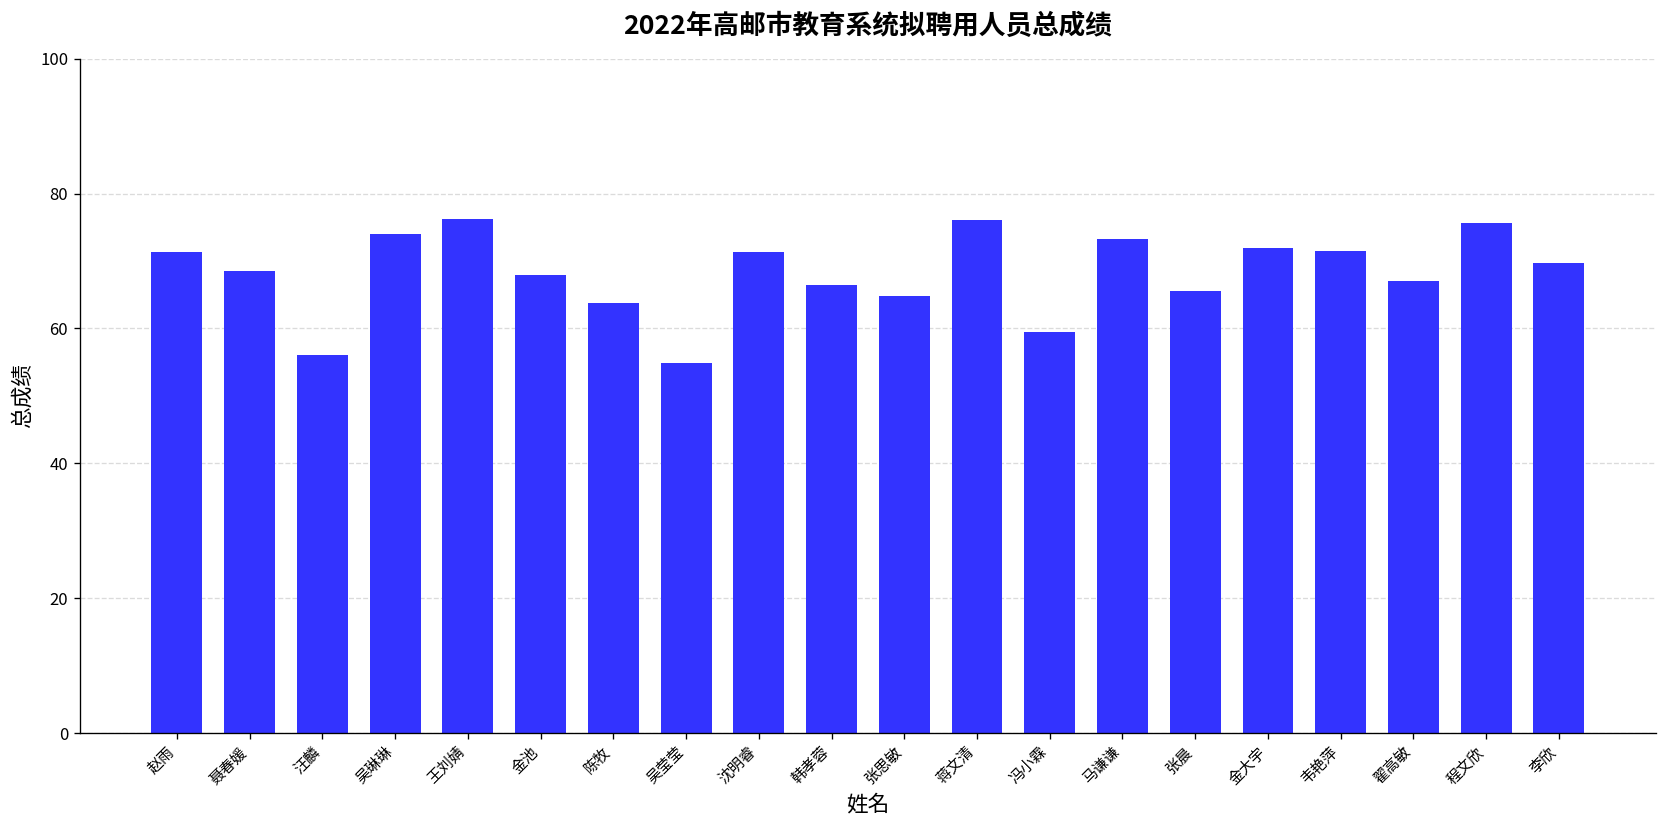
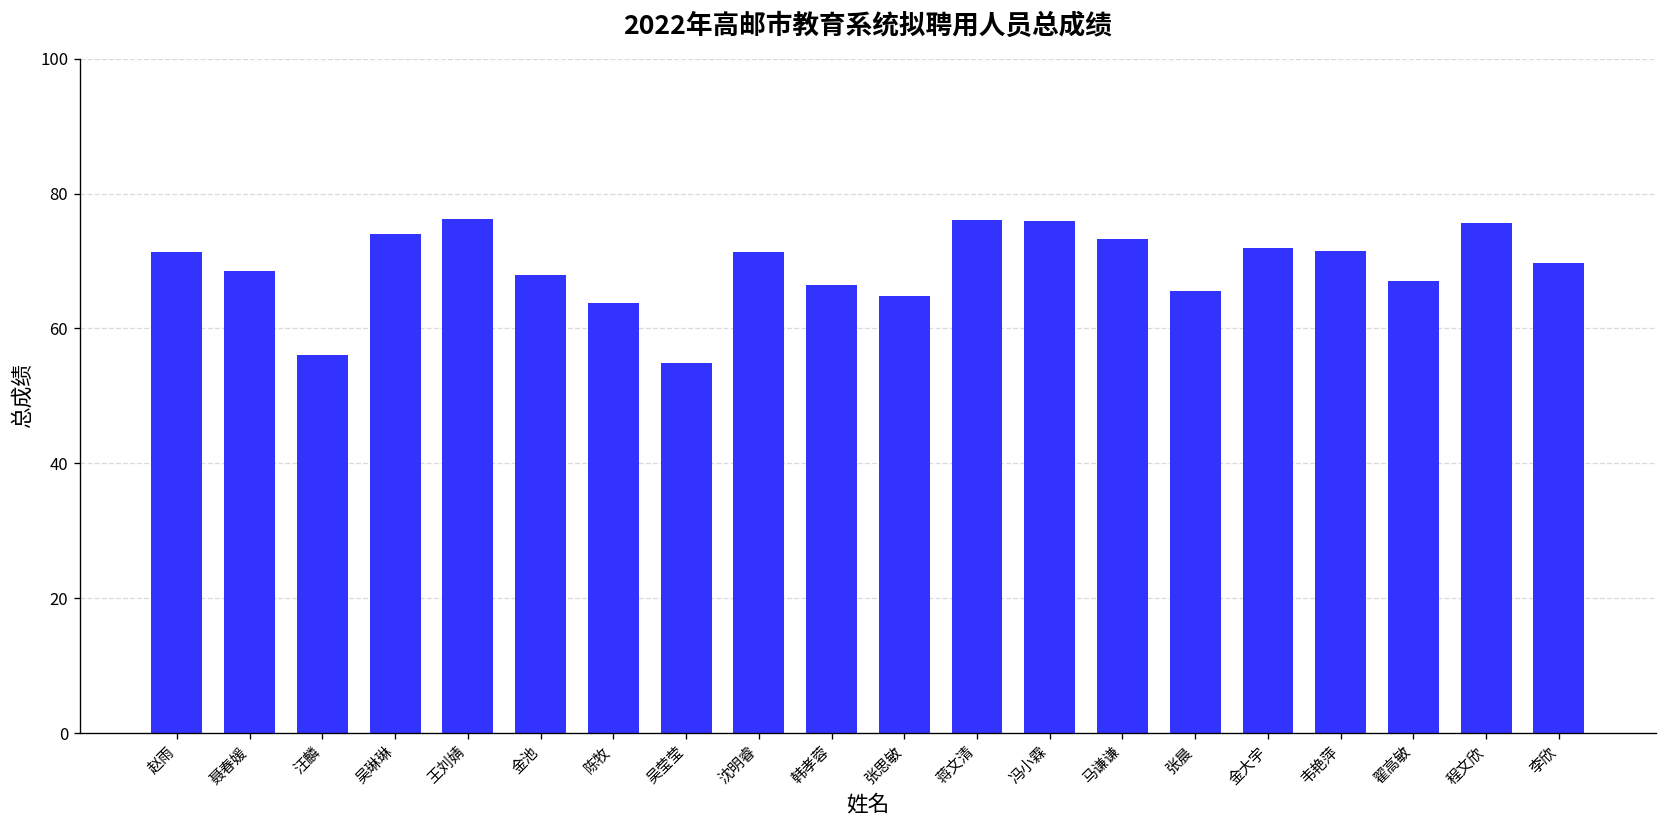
  {
    "赵雨": 71,
    "聂春媛": 69,
    "汪麟": 56,
    "吴琳琳": 74,
    "王刘婧": 76,
    "金池": 68,
    "陈牧": 64,
    "吴莹莹": 55,
    "沈明睿": 71,
    "韩孝蓉": 67,
    "张思敏": 65,
    "蒋文清": 76,
-   "冯小霖": 59,
+   "冯小霖": 76,
    "马谦谦": 73,
    "张晨": 65,
    "金大宇": 72,
    "韦艳萍": 71,
    "翟高敏": 67,
    "程文欣": 76,
    "李欣": 70
  }
